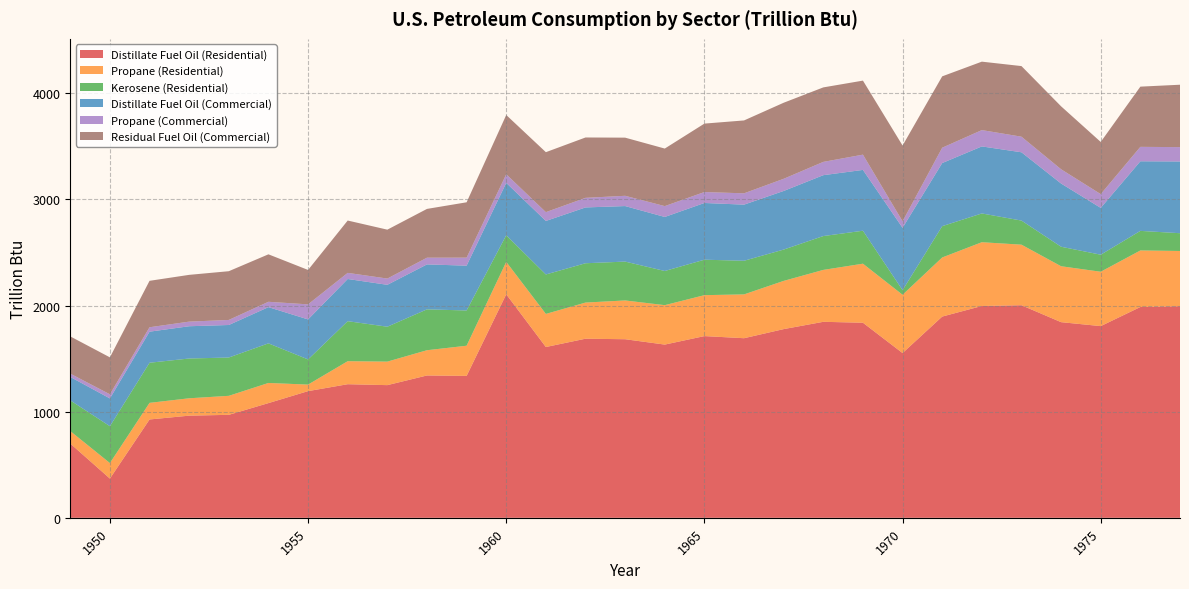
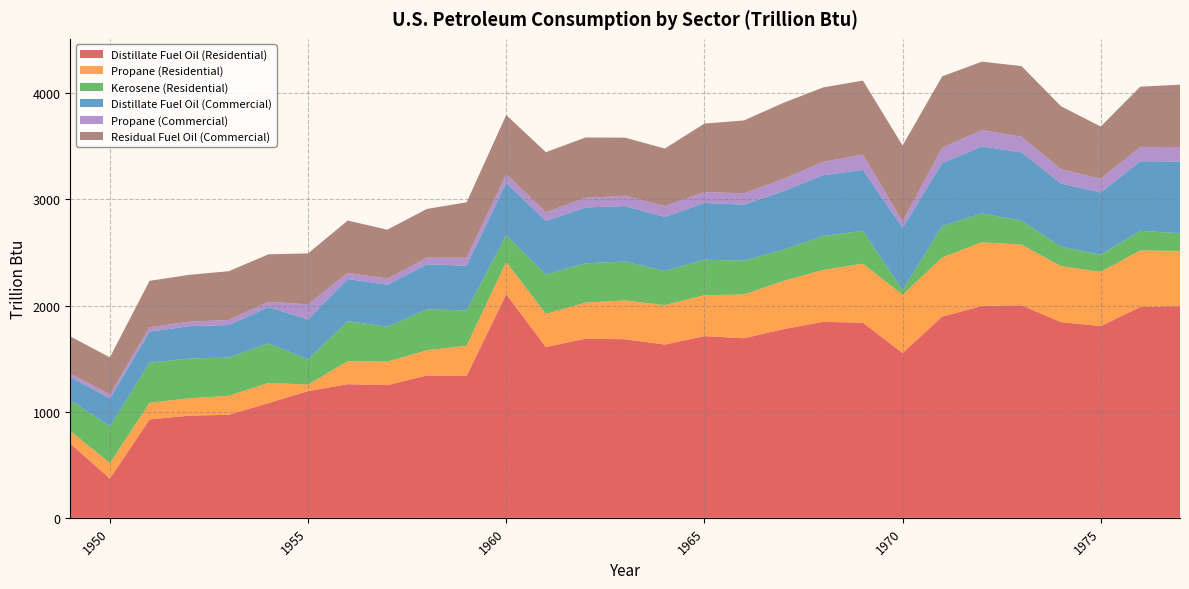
  {
    "Distillate Fuel Oil (Residential)": {
      "1950": 370,
      "1955": 1190,
      "1960": 2110,
      "1965": 1710,
      "1970": 1550,
      "1975": 1810
    },
    "Propane (Residential)": {
      "1950": 150,
      "1955": 60,
      "1960": 310,
      "1965": 390,
      "1970": 550,
      "1975": 510
    },
    "Kerosene (Residential)": {
      "1950": 350,
      "1955": 240,
      "1960": 250,
      "1965": 330,
      "1970": 40,
      "1975": 160
    },
    "Distillate Fuel Oil (Commercial)": {
      "1950": 260,
      "1955": 380,
      "1960": 490,
      "1965": 530,
      "1970": 590,
-     "1975": 440
+     "1975": 590
    },
    "Propane (Commercial)": {
      "1950": 40,
      "1955": 140,
      "1960": 80,
      "1965": 100,
      "1970": 60,
      "1975": 130
    },
    "Residual Fuel Oil (Commercial)": {
      "1950": 350,
-     "1955": 320,
+     "1955": 480,
      "1960": 560,
      "1965": 640,
      "1970": 710,
      "1975": 490
    }
  }
